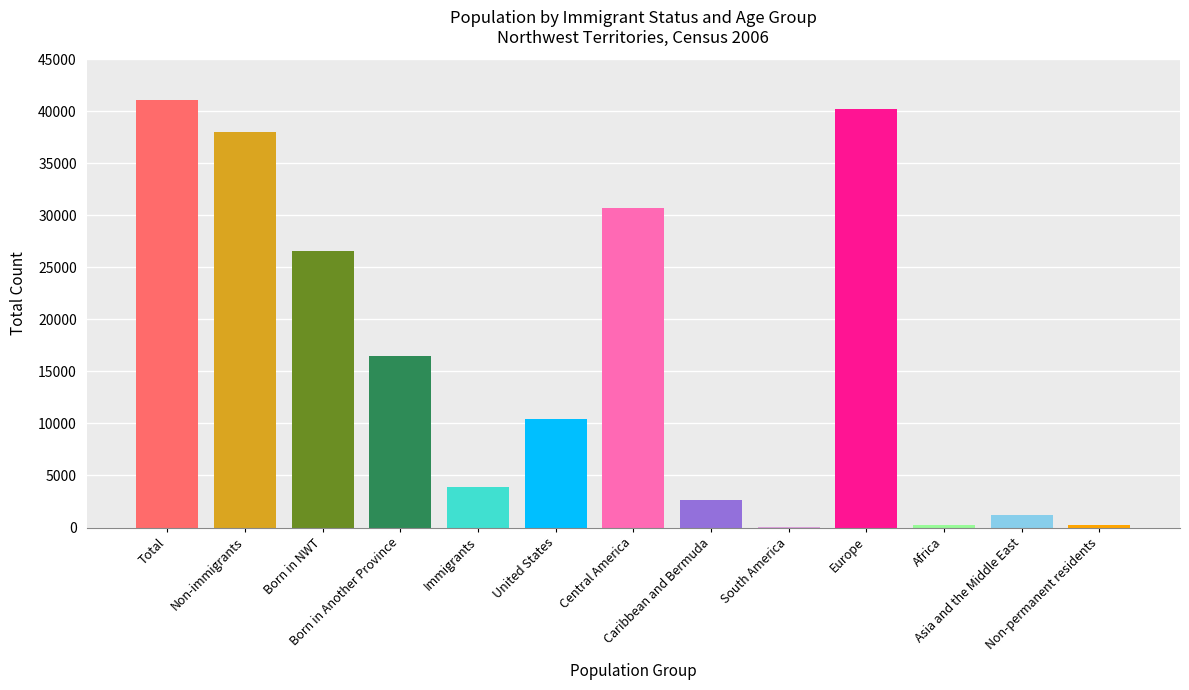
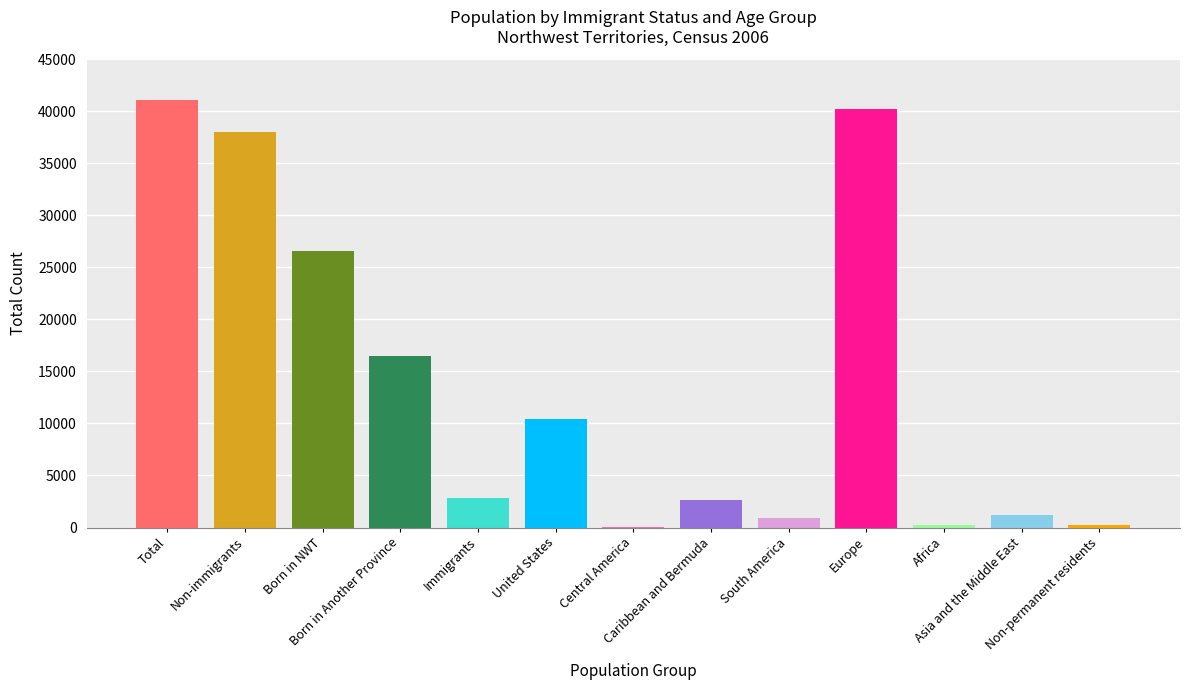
  {
    "Total": 41100,
    "Non-immigrants": 38000,
    "Born in NWT": 26500,
    "Born in Another Province": 16500,
-   "Immigrants": 3900,
+   "Immigrants": 2800,
    "United States": 10500,
-   "Central America": 30700,
+   "Central America": 0,
    "Caribbean and Bermuda": 2700,
-   "South America": 100,
+   "South America": 900,
    "Europe": 40200,
    "Africa": 300,
    "Asia and the Middle East": 1200,
    "Non-permanent residents": 300
  }
